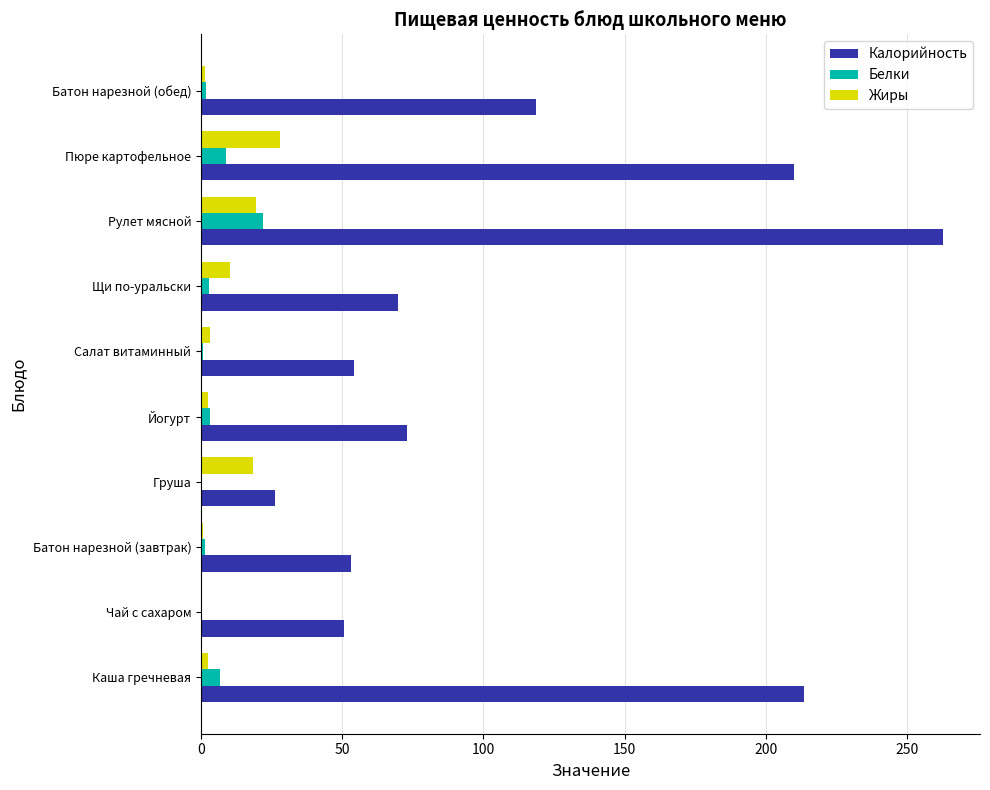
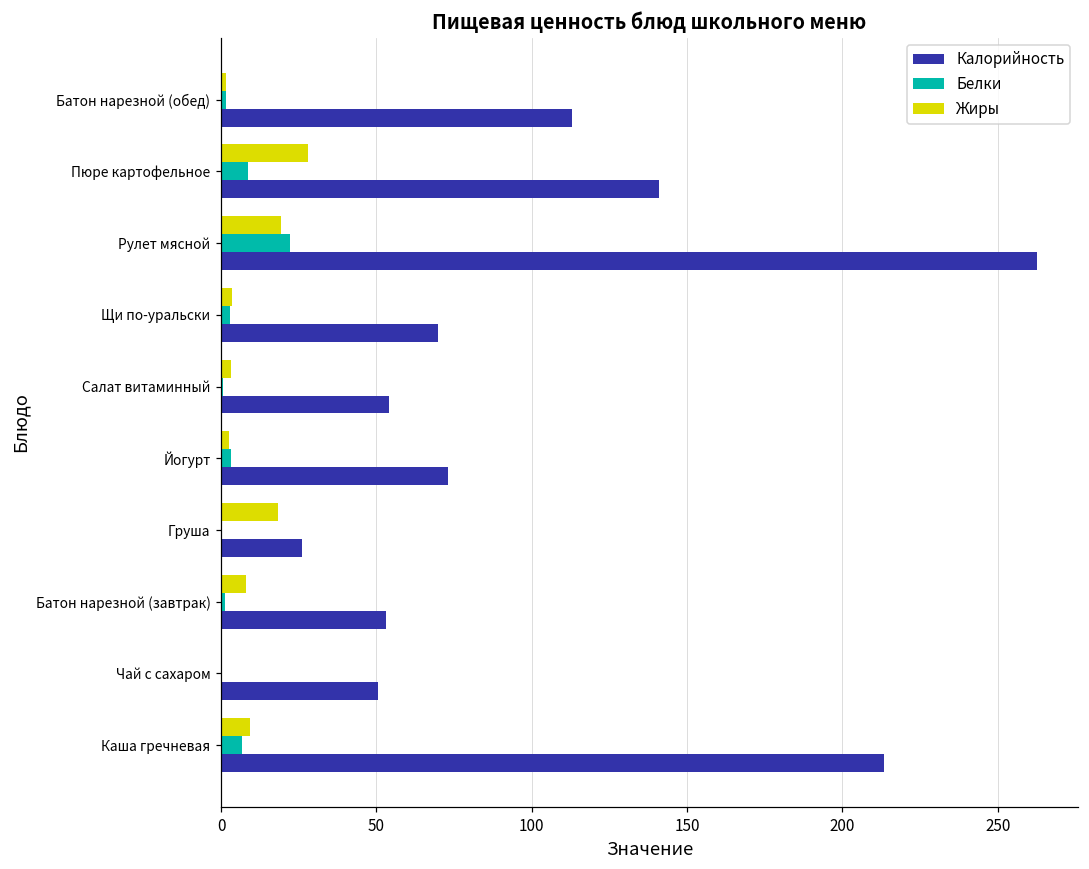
  {
    "Калорийность": {
-     "Батон нарезной (обед)": 119,
-     "Пюре картофельное": 210,
+     "Батон нарезной (обед)": 113,
+     "Пюре картофельное": 141,
      "Рулет мясной": 263,
      "Щи по-уральски": 70,
      "Салат витаминный": 54,
      "Йогурт": 73,
      "Груша": 26,
      "Батон нарезной (завтрак)": 53,
      "Чай с сахаром": 51,
      "Каша гречневая": 214
    },
    "Белки": {
      "Батон нарезной (обед)": 2,
      "Пюре картофельное": 9,
      "Рулет мясной": 22,
      "Щи по-уральски": 3,
      "Йогурт": 3,
      "Батон нарезной (завтрак)": 1,
      "Каша гречневая": 7
    },
    "Жиры": {
      "Батон нарезной (обед)": 1,
      "Пюре картофельное": 28,
      "Рулет мясной": 19,
-     "Щи по-уральски": 10,
+     "Щи по-уральски": 4,
      "Салат витаминный": 3,
      "Йогурт": 2,
      "Груша": 18,
-     "Батон нарезной (завтрак)": 1,
-     "Каша гречневая": 2
+     "Батон нарезной (завтрак)": 8,
+     "Каша гречневая": 9
    }
  }
